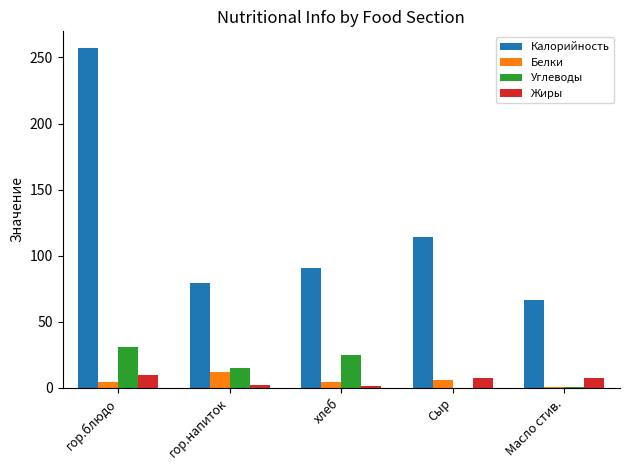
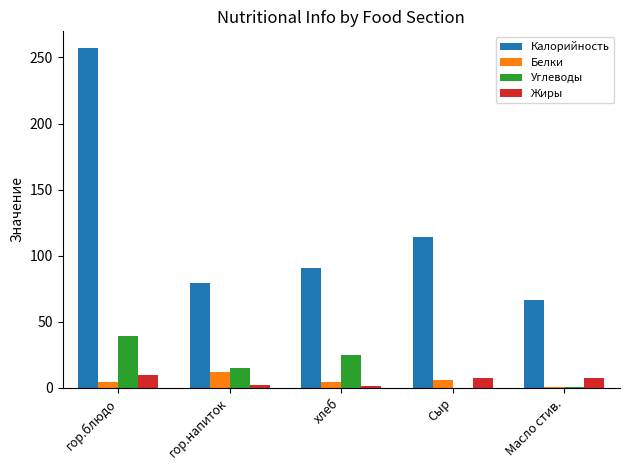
  {
    "Калорийность": {
      "гор.блюдо": 257,
      "гор.напиток": 79,
      "хлеб": 91,
      "Сыр": 114,
      "Масло стив.": 66
    },
    "Белки": {
      "гор.блюдо": 4,
      "гор.напиток": 11,
      "хлеб": 4,
      "Сыр": 6
    },
    "Углеводы": {
-     "гор.блюдо": 31,
+     "гор.блюдо": 39,
      "гор.напиток": 15,
      "хлеб": 25,
      "Сыр": 0
    },
    "Жиры": {
      "гор.блюдо": 9,
      "Сыр": 7,
      "Масло стив.": 7
    }
  }
